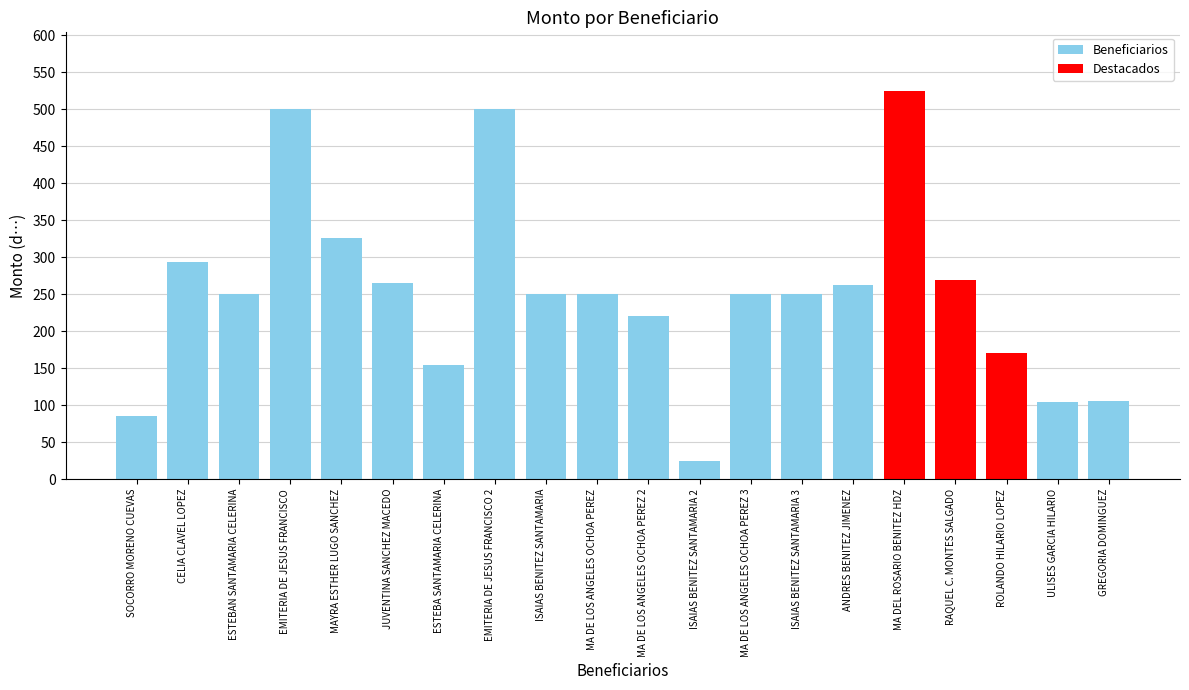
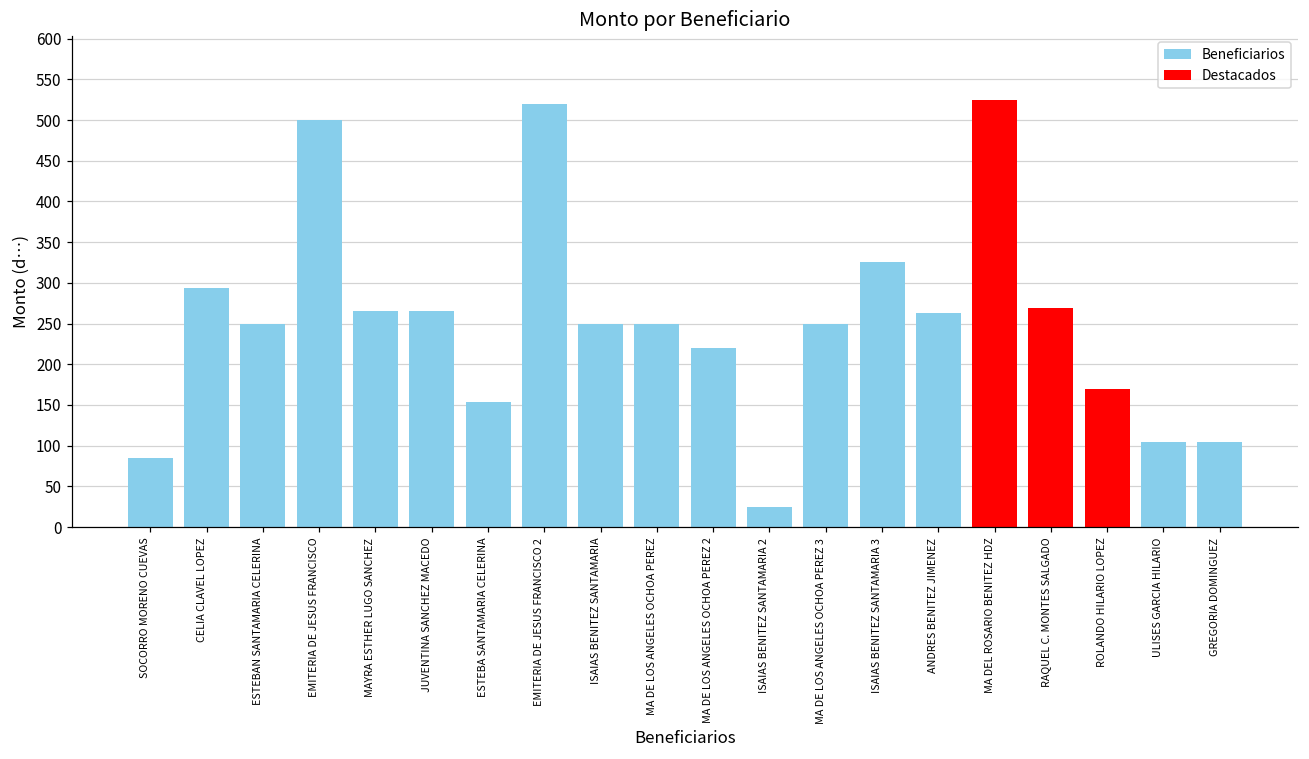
  {
    "Beneficiarios": {
      "SOCORRO MORENO CUEVAS": 90,
      "CELIA CLAVEL LOPEZ": 290,
      "ESTEBAN SANTAMARIA CELERINA": 250,
      "EMITERIA DE JESUS FRANCISCO": 500,
-     "MAYRA ESTHER LUGO SANCHEZ": 330,
+     "MAYRA ESTHER LUGO SANCHEZ": 270,
      "JUVENTINA SANCHEZ MACEDO": 270,
      "ESTEBA SANTAMARIA CELERINA": 150,
-     "EMITERIA DE JESUS FRANCISCO 2": 500,
+     "EMITERIA DE JESUS FRANCISCO 2": 520,
      "ISAIAS BENITEZ SANTAMARIA": 250,
      "MA DE LOS ANGELES OCHOA PEREZ": 250,
      "MA DE LOS ANGELES OCHOA PEREZ 2": 220,
      "ISAIAS BENITEZ SANTAMARIA 2": 20,
      "MA DE LOS ANGELES OCHOA PEREZ 3": 250,
-     "ISAIAS BENITEZ SANTAMARIA 3": 250,
+     "ISAIAS BENITEZ SANTAMARIA 3": 330,
      "ANDRES BENITEZ JIMENEZ": 260,
      "ULISES GARCIA HILARIO": 100,
      "GREGORIA DOMINGUEZ": 110
    },
    "Destacados": {
      "MA DEL ROSARIO BENITEZ HDZ": 530,
      "RAQUEL C. MONTES SALGADO": 270,
      "ROLANDO HILARIO LOPEZ": 170
    }
  }
